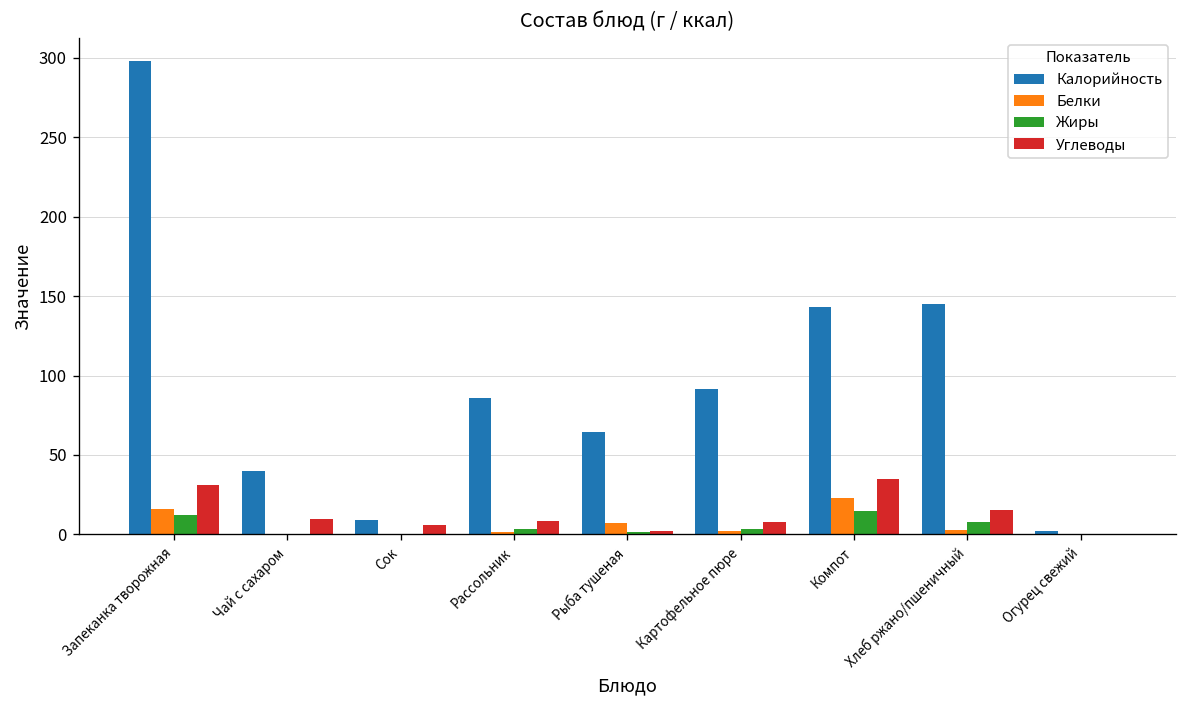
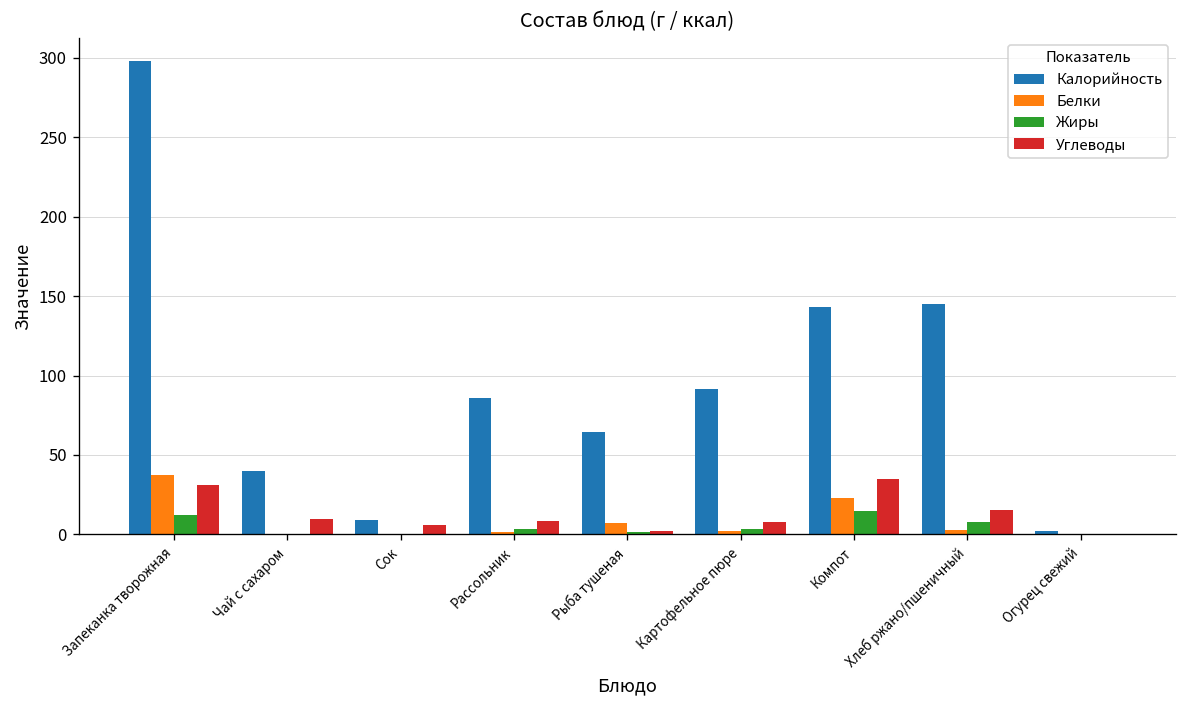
  {
    "Калорийность": {
      "Запеканка творожная": 298,
      "Чай с сахаром": 40,
      "Сок": 9,
      "Рассольник": 86,
      "Рыба тушеная": 64,
      "Картофельное пюре": 92,
      "Компот": 143,
      "Хлеб ржано/пшеничный": 145,
      "Огурец свежий": 2
    },
    "Белки": {
-     "Запеканка творожная": 16,
+     "Запеканка творожная": 37,
      "Сок": 0,
      "Рыба тушеная": 7,
      "Картофельное пюре": 2,
      "Компот": 23,
      "Хлеб ржано/пшеничный": 3
    },
    "Жиры": {
      "Запеканка творожная": 12,
      "Чай с сахаром": 0,
      "Сок": 0,
      "Рассольник": 4,
      "Картофельное пюре": 4,
      "Компот": 15,
      "Хлеб ржано/пшеничный": 8
    },
    "Углеводы": {
      "Запеканка творожная": 31,
      "Чай с сахаром": 9,
      "Сок": 6,
      "Рассольник": 9,
      "Рыба тушеная": 2,
      "Картофельное пюре": 8,
      "Компот": 35,
      "Хлеб ржано/пшеничный": 16
    }
  }
